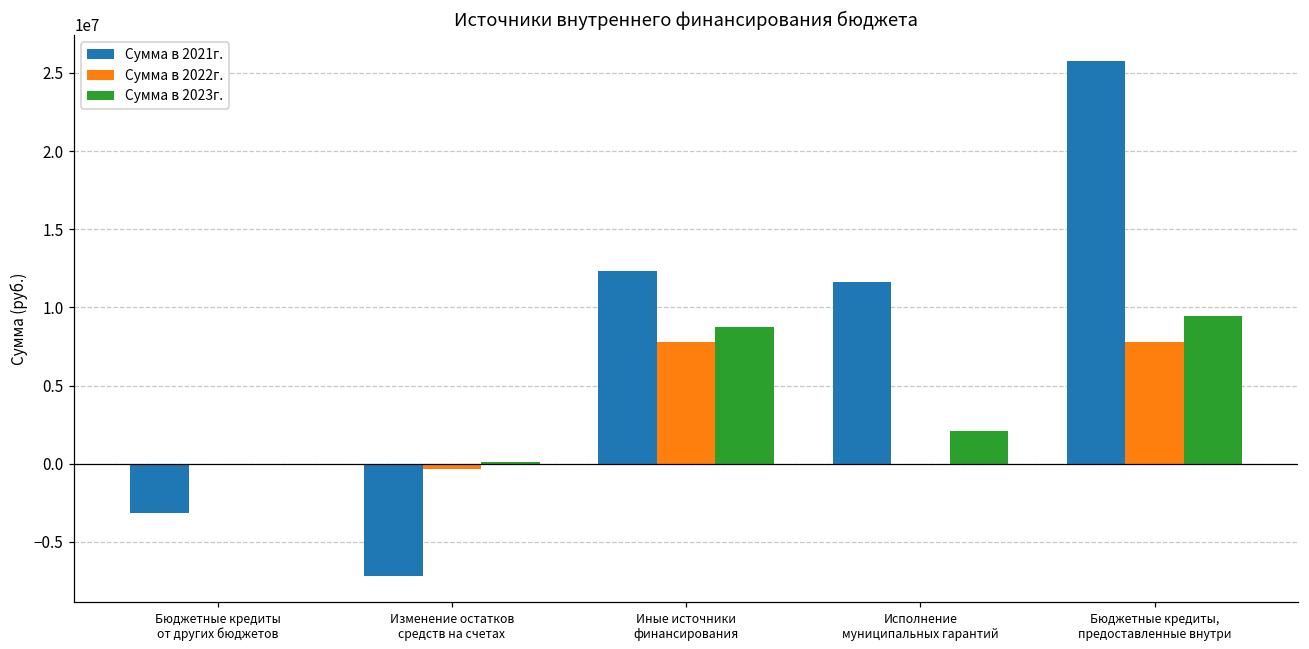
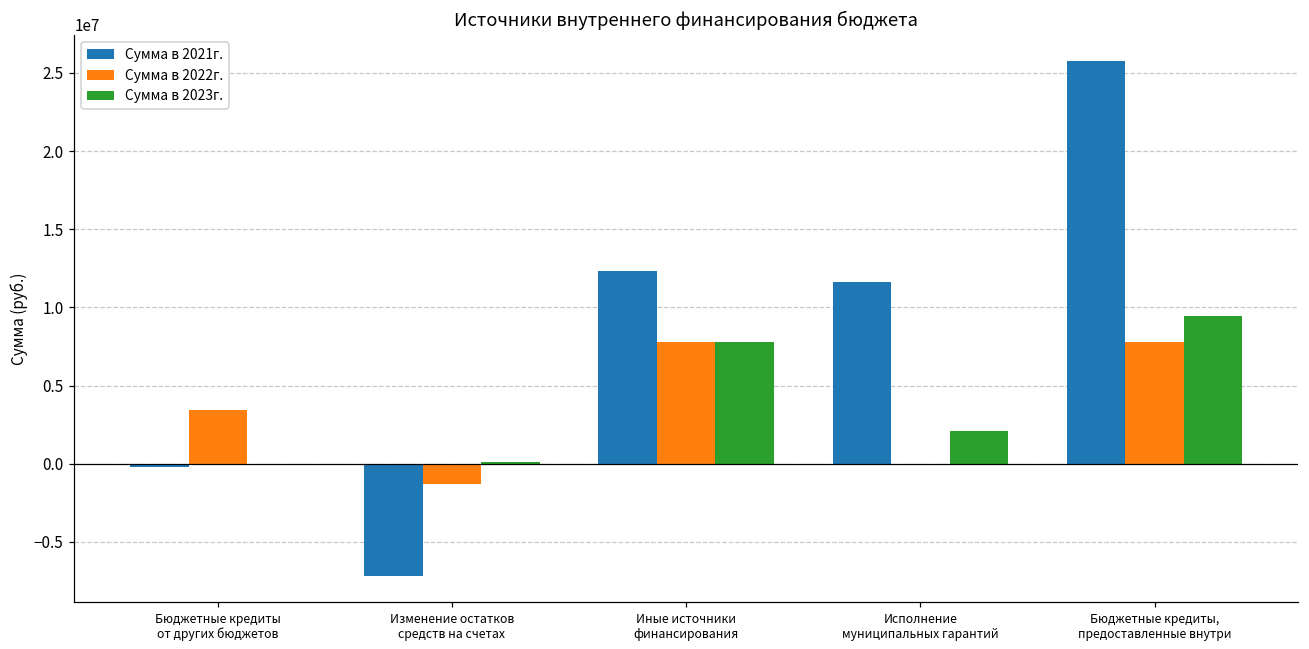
  {
    "Сумма в 2021г.": {
-     "Бюджетные кредиты от других бюджетов": -3100000,
+     "Бюджетные кредиты от других бюджетов": -200000,
      "Изменение остатков средств на счетах": -7200000,
      "Иные источники финансирования": 12400000,
      "Исполнение муниципальных гарантий": 11600000,
      "Бюджетные кредиты, предоставленные внутри": 25800000
    },
    "Сумма в 2022г.": {
-     "Бюджетные кредиты от других бюджетов": 0,
-     "Изменение остатков средств на счетах": -300000,
+     "Бюджетные кредиты от других бюджетов": 3500000,
+     "Изменение остатков средств на счетах": -1300000,
      "Иные источники финансирования": 7800000,
      "Исполнение муниципальных гарантий": 0,
      "Бюджетные кредиты, предоставленные внутри": 7800000
    },
    "Сумма в 2023г.": {
      "Бюджетные кредиты от других бюджетов": 0,
-     "Иные источники финансирования": 8700000,
+     "Иные источники финансирования": 7800000,
      "Исполнение муниципальных гарантий": 2100000,
      "Бюджетные кредиты, предоставленные внутри": 9500000
    }
  }
